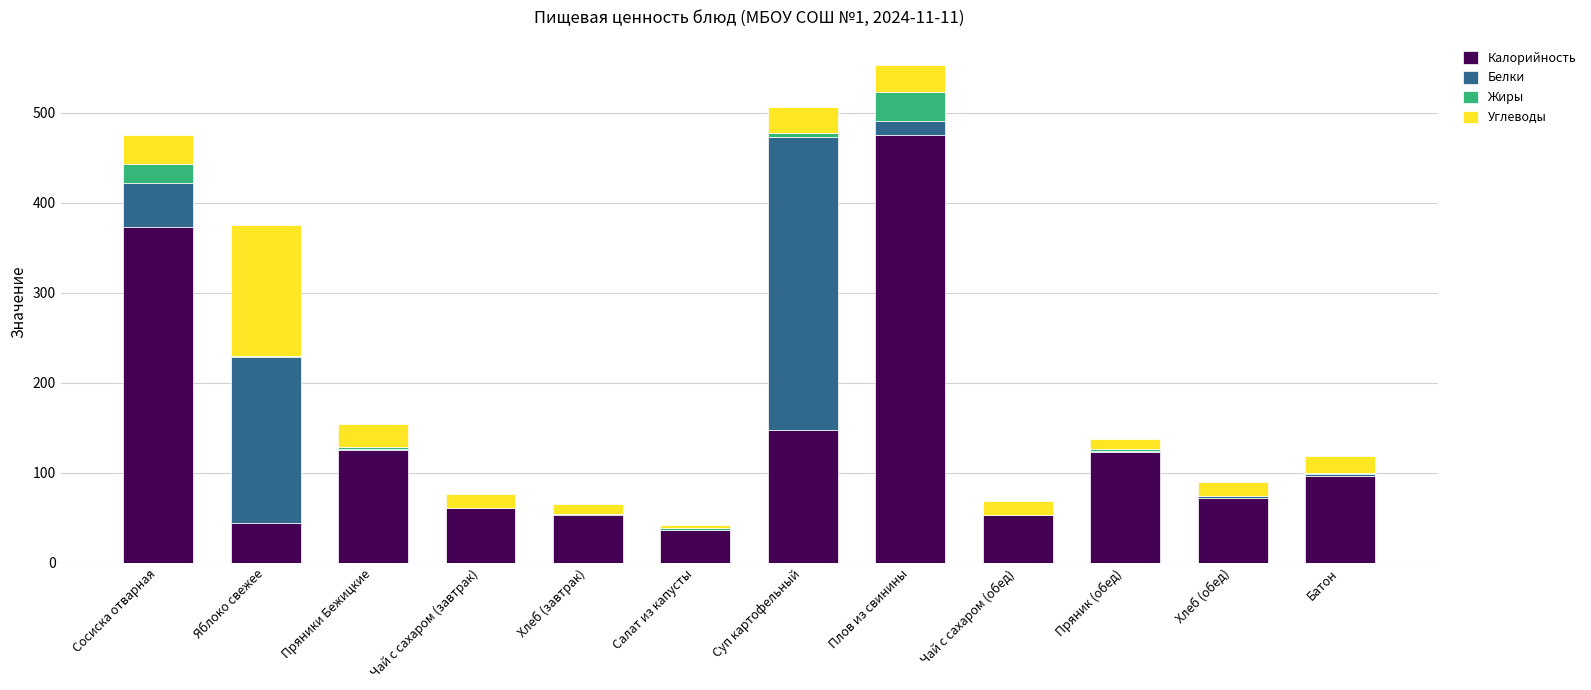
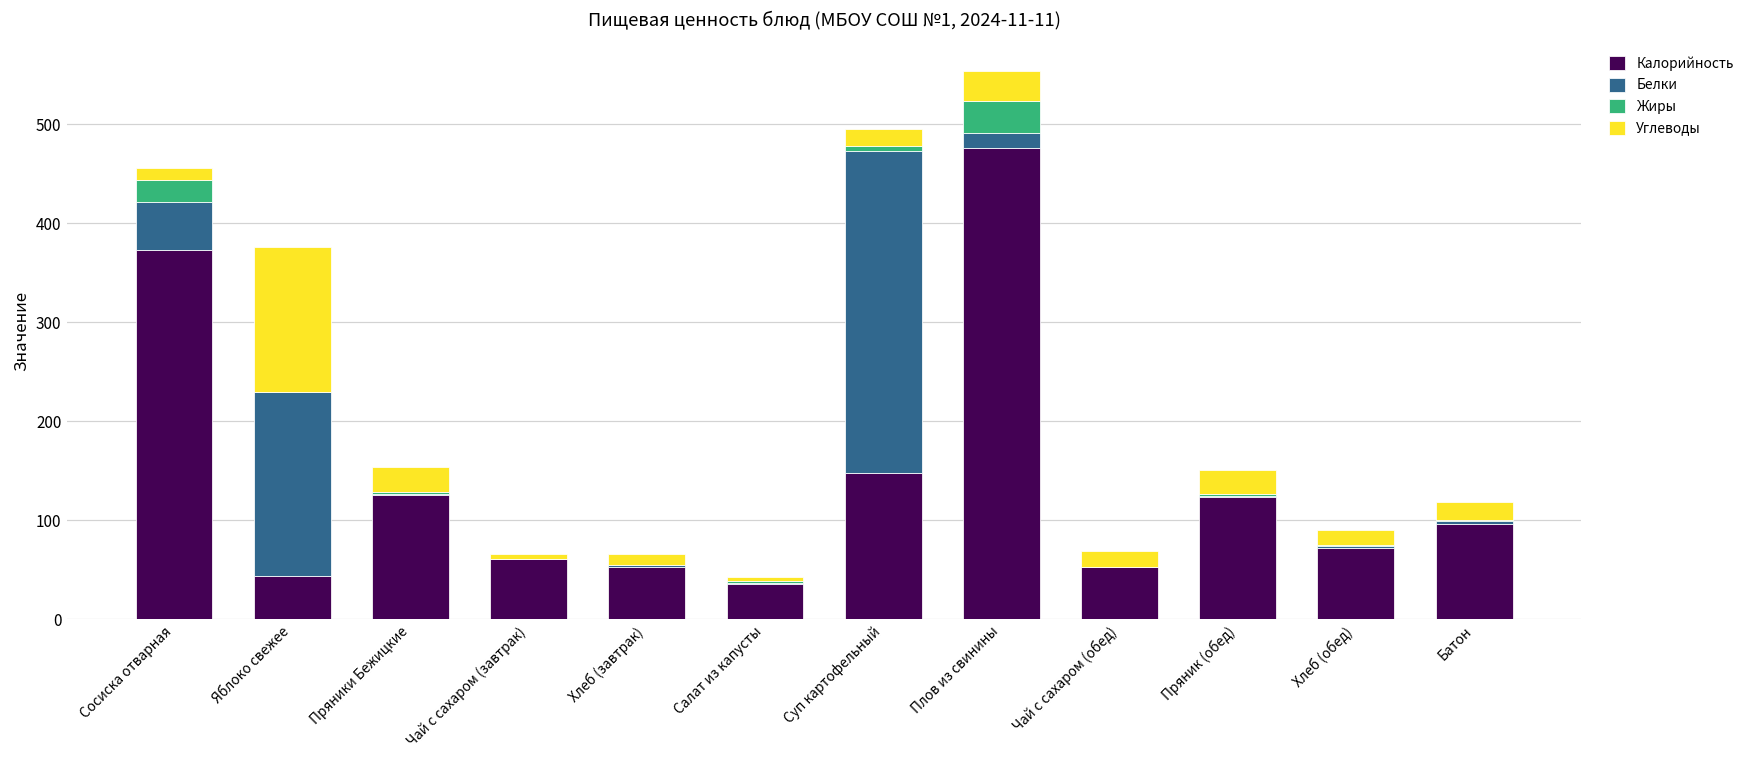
  {
    "Калорийность": {
      "Сосиска отварная": 370,
      "Яблоко свежее": 40,
      "Пряники Бежицкие": 130,
      "Чай с сахаром (завтрак)": 60,
      "Хлеб (завтрак)": 50,
      "Салат из капусты": 40,
      "Суп картофельный": 150,
      "Плов из свинины": 480,
      "Чай с сахаром (обед)": 50,
      "Пряник (обед)": 120,
      "Хлеб (обед)": 70,
      "Батон": 100
    },
    "Белки": {
      "Сосиска отварная": 50,
      "Яблоко свежее": 190,
      "Суп картофельный": 320,
      "Плов из свинины": 10,
      "Батон": 0
    },
    "Жиры": {
      "Сосиска отварная": 20,
      "Суп картофельный": 10,
      "Плов из свинины": 30
    },
    "Углеводы": {
-     "Сосиска отварная": 30,
+     "Сосиска отварная": 10,
      "Яблоко свежее": 150,
      "Пряники Бежицкие": 30,
-     "Чай с сахаром (завтрак)": 10,
+     "Чай с сахаром (завтрак)": 0,
      "Хлеб (завтрак)": 10,
      "Салат из капусты": 0,
-     "Суп картофельный": 30,
+     "Суп картофельный": 20,
      "Плов из свинины": 30,
      "Чай с сахаром (обед)": 20,
-     "Пряник (обед)": 10,
+     "Пряник (обед)": 20,
      "Хлеб (обед)": 20,
      "Батон": 20
    }
  }
